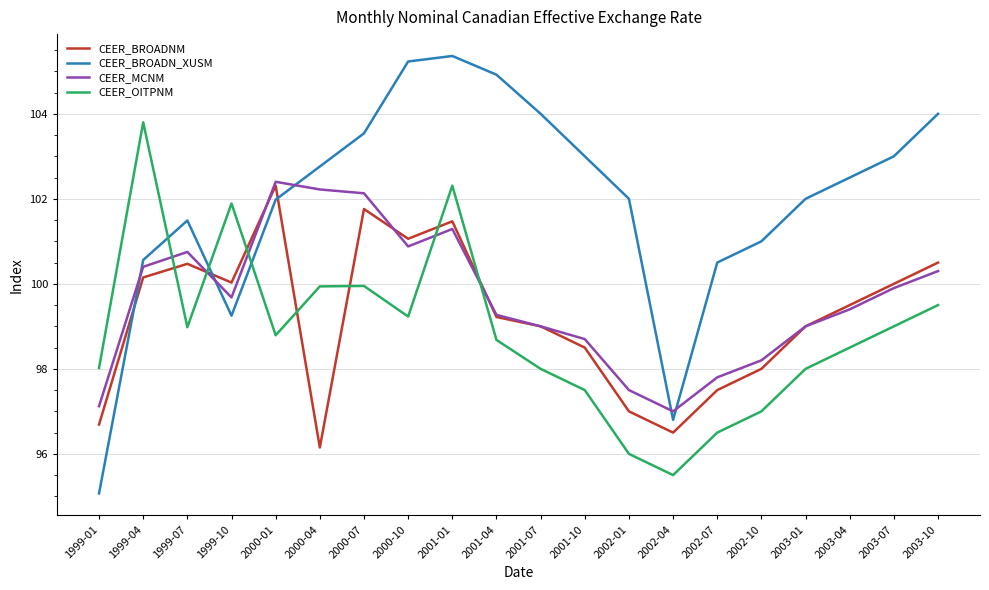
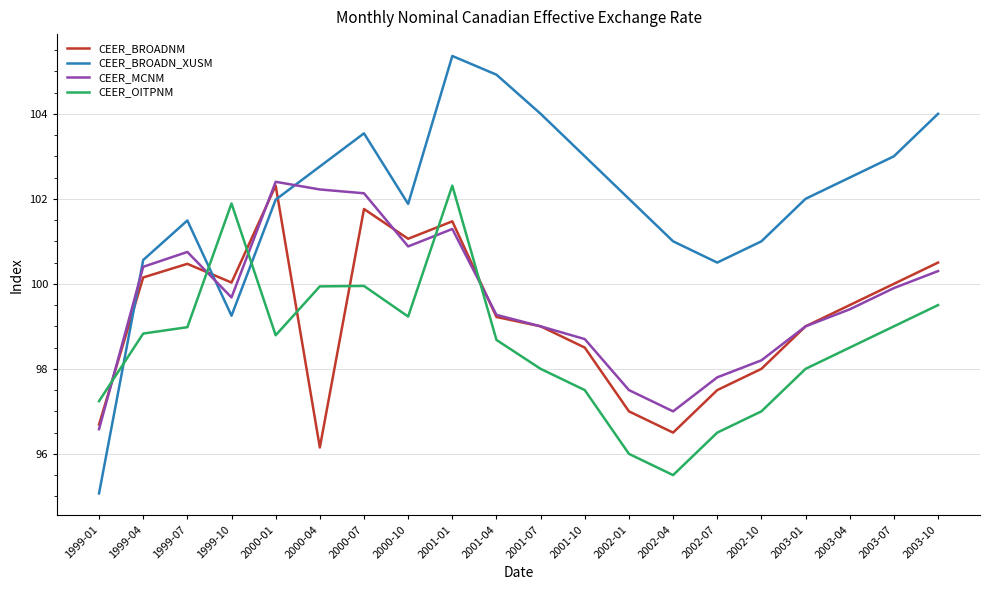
  {
    "CEER_BROADNM": {
      "1999-01": 96.7,
      "1999-04": 100.2,
      "1999-07": 100.5,
      "1999-10": 100.0,
      "2000-01": 102.3,
      "2000-04": 96.2,
      "2000-07": 101.8,
      "2000-10": 101.1,
      "2001-01": 101.5,
      "2001-10": 98.5,
      "2002-01": 97.0,
      "2002-04": 96.5,
      "2002-07": 97.5,
      "2002-10": 98.0,
      "2003-04": 99.5,
      "2003-07": 100.0,
      "2003-10": 100.5
    },
    "CEER_BROADN_XUSM": {
      "1999-01": 95.1,
      "1999-04": 100.6,
      "1999-07": 101.5,
      "1999-10": 99.3,
      "2000-01": 102.0,
      "2000-04": 102.8,
      "2000-07": 103.5,
-     "2000-10": 105.2,
+     "2000-10": 101.9,
      "2001-01": 105.4,
      "2001-04": 104.9,
      "2001-07": 104.0,
      "2001-10": 103.0,
      "2002-01": 102.0,
-     "2002-04": 96.8,
+     "2002-04": 101.0,
      "2002-07": 100.5,
      "2002-10": 101.0,
      "2003-01": 102.0,
      "2003-04": 102.5,
      "2003-07": 103.0,
      "2003-10": 104.0
    },
    "CEER_MCNM": {
-     "1999-01": 97.1,
+     "1999-01": 96.6,
      "1999-04": 100.4,
      "1999-07": 100.8,
      "1999-10": 99.7,
      "2000-01": 102.4,
      "2000-04": 102.2,
      "2000-07": 102.1,
      "2000-10": 100.9,
      "2001-01": 101.3,
      "2001-10": 98.7,
      "2002-01": 97.5,
      "2002-04": 97.0,
      "2002-07": 97.8,
      "2002-10": 98.2,
      "2003-04": 99.4,
      "2003-07": 99.9,
      "2003-10": 100.3
    },
    "CEER_OITPNM": {
-     "1999-01": 98.0,
-     "1999-04": 103.8,
+     "1999-01": 97.2,
+     "1999-04": 98.8,
      "1999-07": 99.0,
      "1999-10": 101.9,
      "2000-01": 98.8,
      "2000-04": 99.9,
      "2000-07": 100.0,
      "2000-10": 99.2,
      "2001-01": 102.3,
      "2001-04": 98.7,
      "2001-07": 98.0,
      "2001-10": 97.5,
      "2002-01": 96.0,
      "2002-04": 95.5,
      "2002-07": 96.5,
      "2002-10": 97.0,
      "2003-01": 98.0,
      "2003-04": 98.5,
      "2003-07": 99.0,
      "2003-10": 99.5
    }
  }
